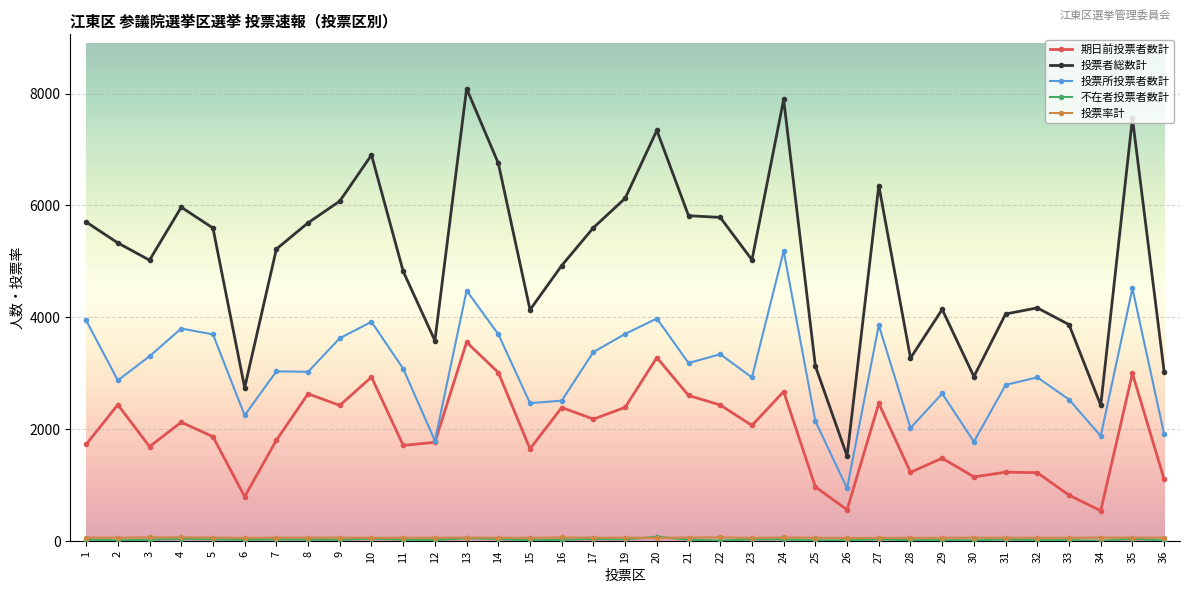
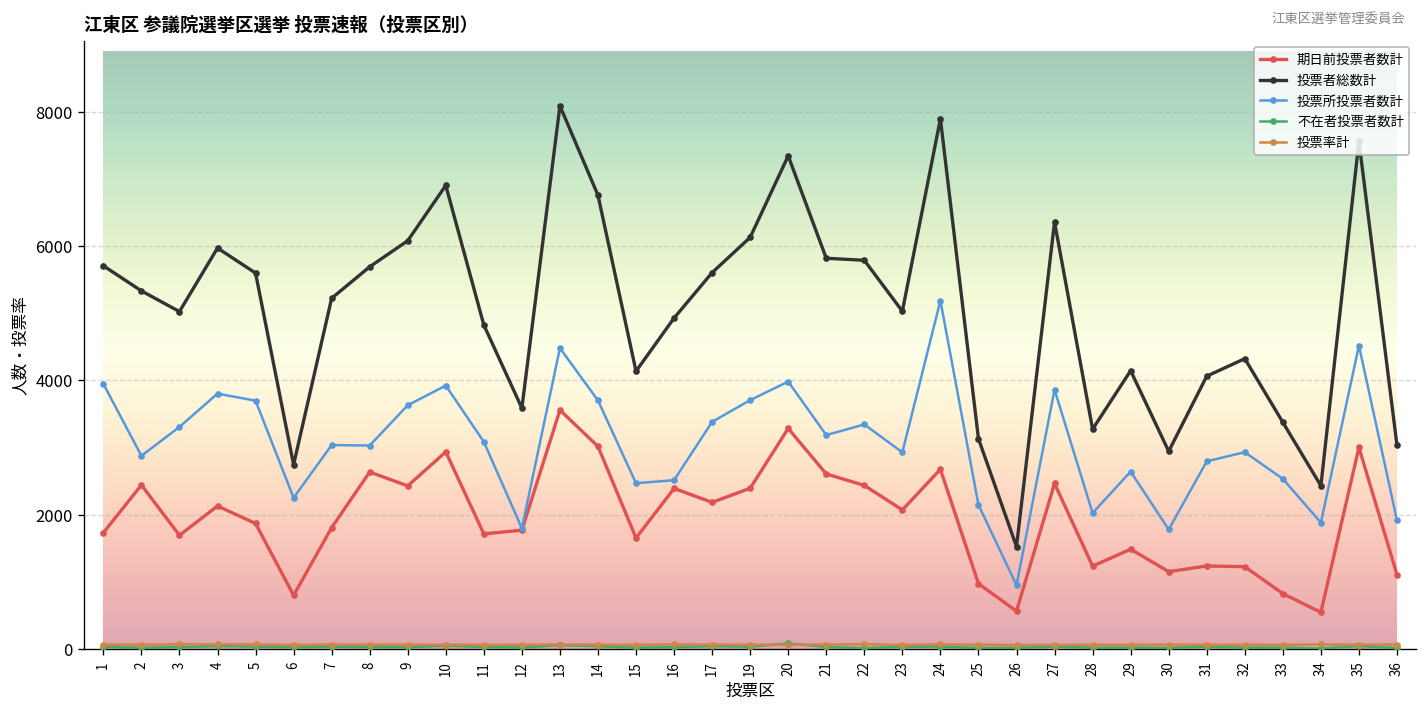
  {
    "投票者総数計": {
      "1": 5700,
      "2": 5300,
      "3": 5000,
      "4": 6000,
      "5": 5600,
      "6": 2700,
      "7": 5200,
      "8": 5700,
      "9": 6100,
      "10": 6900,
      "11": 4800,
      "12": 3600,
      "13": 8100,
      "14": 6800,
      "15": 4100,
      "16": 4900,
      "17": 5600,
      "19": 6100,
      "20": 7300,
      "21": 5800,
      "22": 5800,
      "23": 5000,
      "24": 7900,
      "25": 3100,
      "26": 1500,
      "27": 6400,
      "28": 3300,
      "29": 4100,
      "30": 2900,
      "31": 4100,
-     "32": 4200,
-     "33": 3900,
+     "32": 4300,
+     "33": 3400,
      "34": 2400,
      "36": 3000
    },
    "投票所投票者数計": {
      "1": 3900,
      "2": 2900,
      "3": 3300,
      "4": 3800,
      "5": 3700,
      "6": 2300,
      "7": 3000,
      "8": 3000,
      "9": 3600,
      "10": 3900,
      "11": 3100,
      "13": 4500,
      "14": 3700,
      "15": 2500,
      "16": 2500,
      "17": 3400,
      "19": 3700,
      "20": 4000,
      "21": 3200,
      "22": 3300,
      "23": 2900,
      "24": 5200,
      "25": 2100,
      "26": 900,
      "27": 3900,
      "28": 2000,
      "29": 2600,
      "30": 1800,
      "31": 2800,
      "32": 2900,
      "33": 2500,
      "34": 1900,
      "35": 4500,
      "36": 1900
    },
    "不在者投票者数計": {
      "2": 0,
      "22": 0,
      "25": 0,
      "30": 0,
      "34": 0,
      "36": 0
    }
  }
